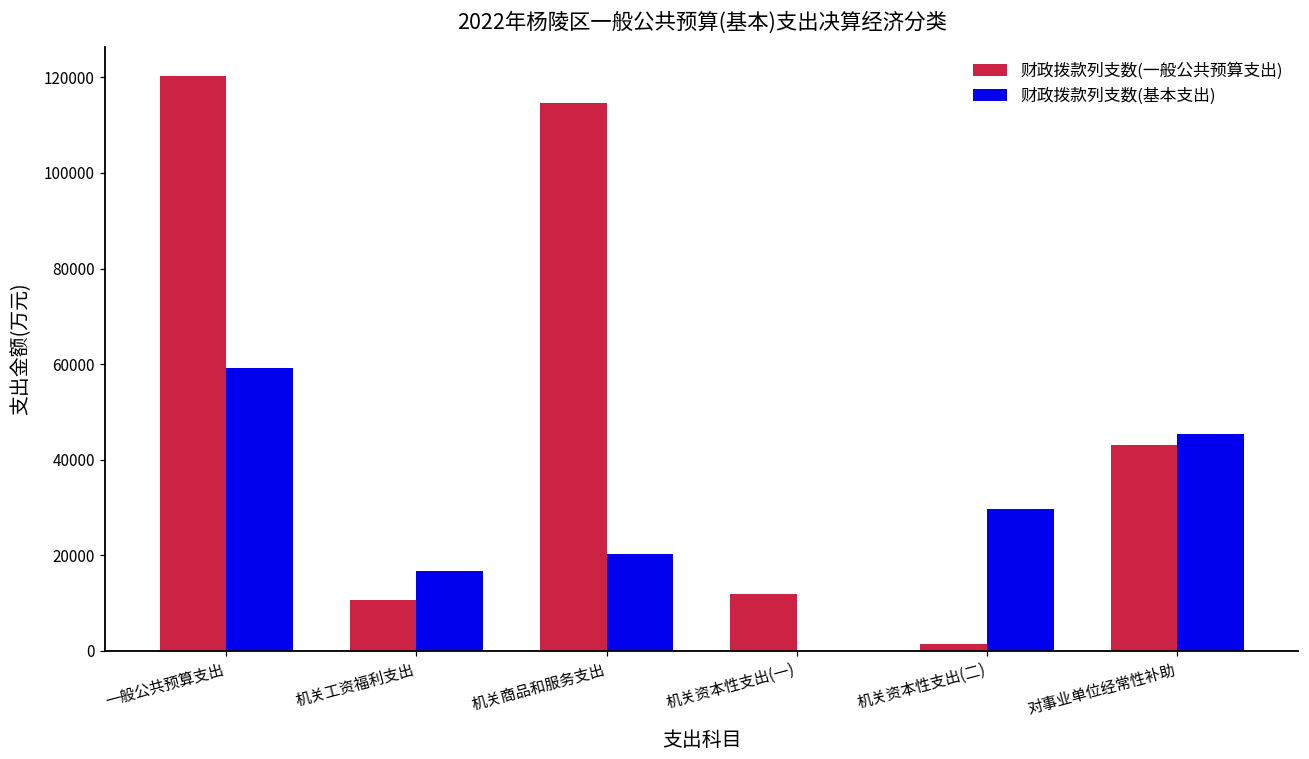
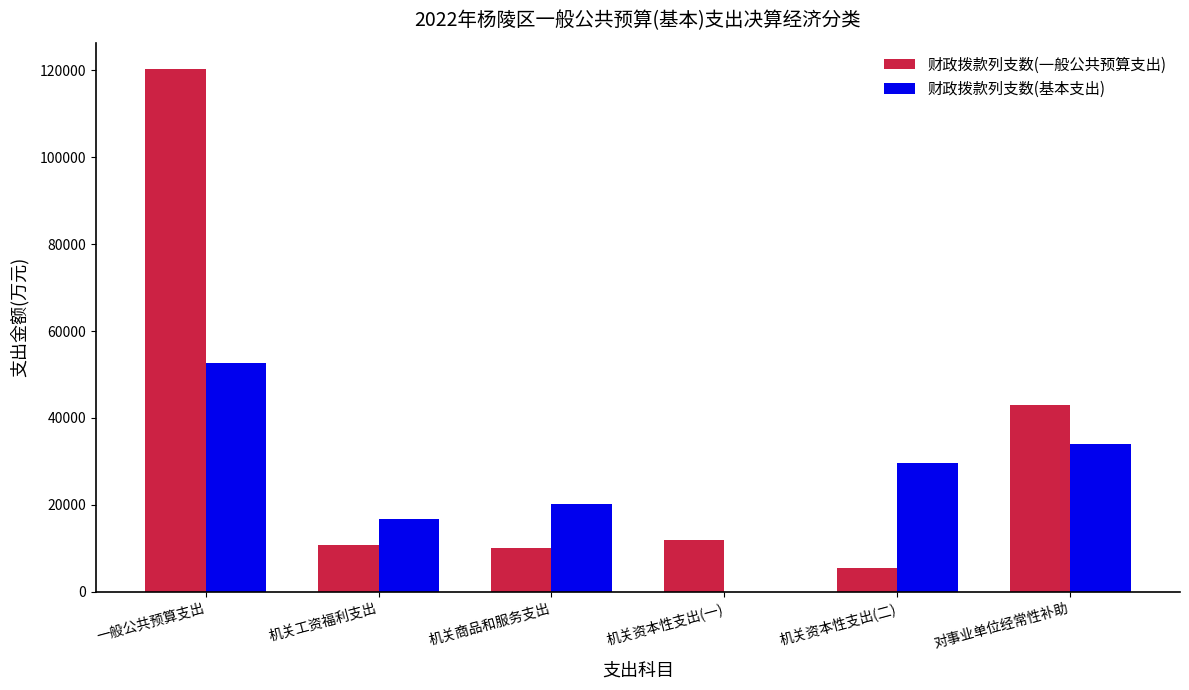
  {
    "财政拨款列支数(一般公共预算支出)": {
      "一般公共预算支出": 120000,
      "机关工资福利支出": 11000,
-     "机关商品和服务支出": 115000,
+     "机关商品和服务支出": 10000,
      "机关资本性支出(一)": 12000,
-     "机关资本性支出(二)": 1000,
+     "机关资本性支出(二)": 5000,
      "对事业单位经常性补助": 43000
    },
    "财政拨款列支数(基本支出)": {
-     "一般公共预算支出": 59000,
+     "一般公共预算支出": 53000,
      "机关工资福利支出": 17000,
      "机关商品和服务支出": 20000,
      "机关资本性支出(一)": 0,
      "机关资本性支出(二)": 30000,
-     "对事业单位经常性补助": 45000
+     "对事业单位经常性补助": 34000
    }
  }
